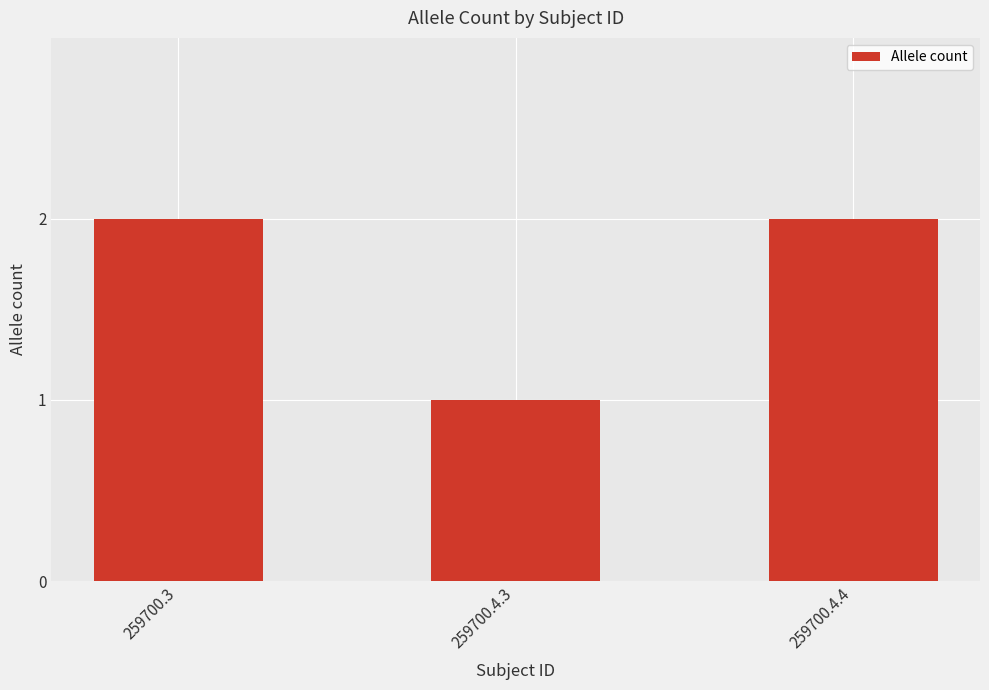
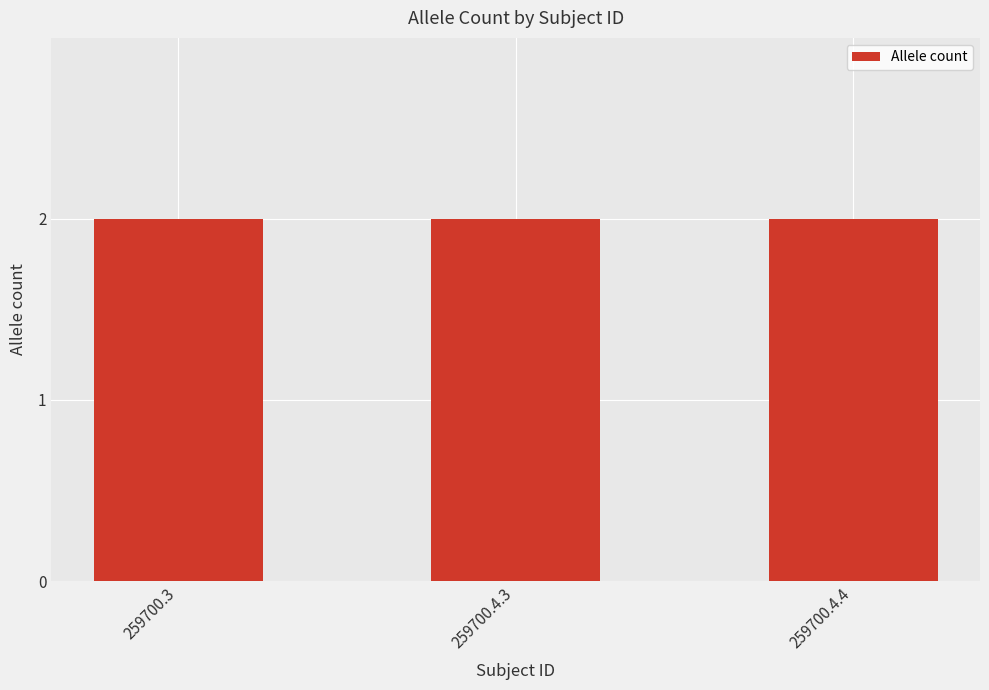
  {
    "259700.3": 2,
-   "259700.4.3": 1,
+   "259700.4.3": 2,
    "259700.4.4": 2
  }
